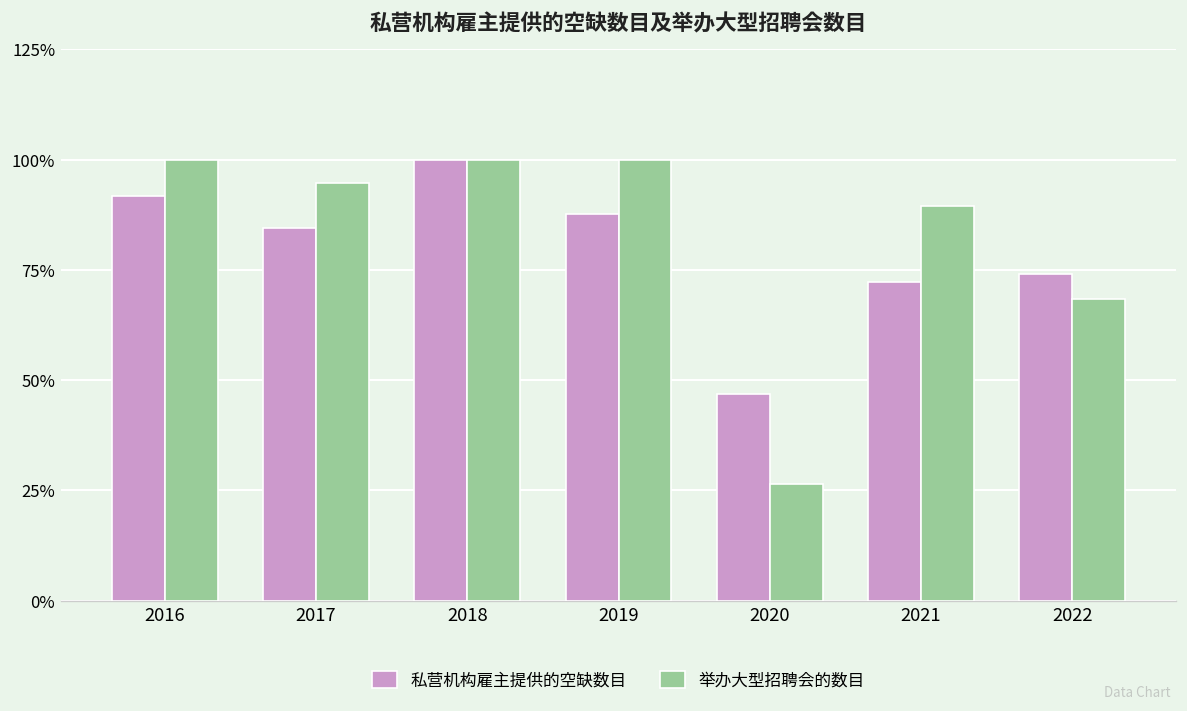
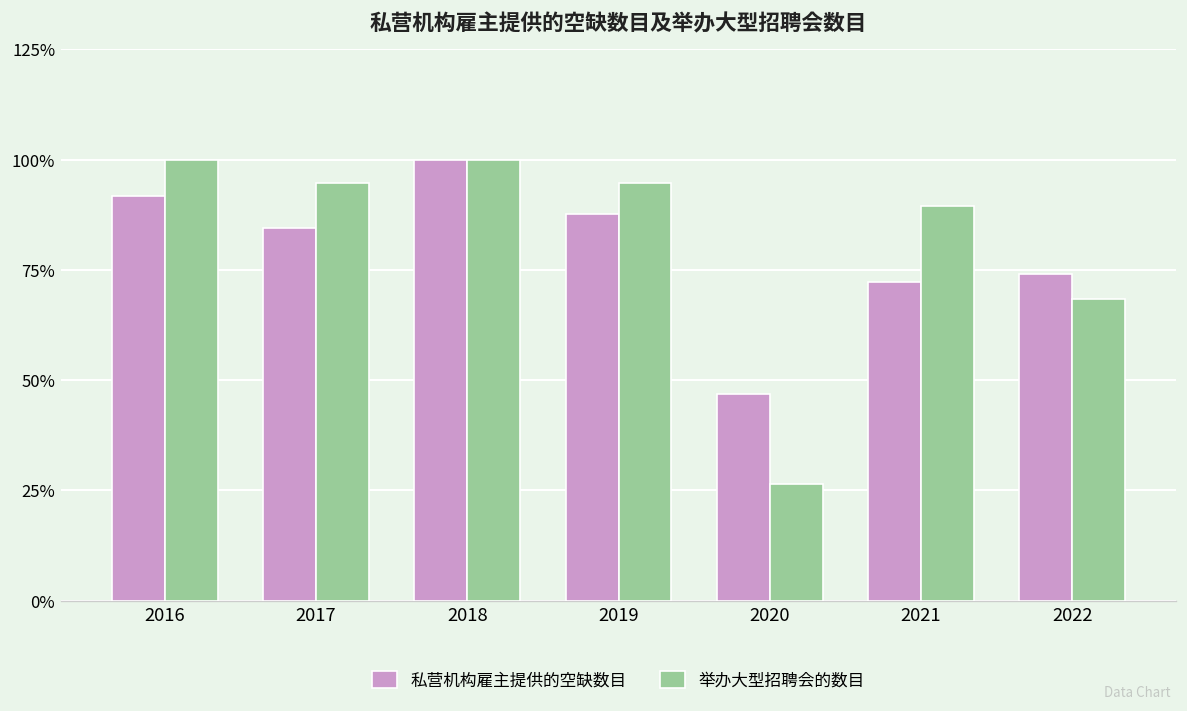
  {
    "私营机构雇主提供的空缺数目": {
      "2016": "92%",
      "2017": "84%",
      "2018": "100%",
      "2019": "88%",
      "2020": "47%",
      "2021": "72%",
      "2022": "74%"
    },
    "举办大型招聘会的数目": {
      "2016": "100%",
      "2017": "95%",
      "2018": "100%",
-     "2019": "100%",
+     "2019": "95%",
      "2020": "26%",
      "2021": "89%",
      "2022": "68%"
    }
  }
